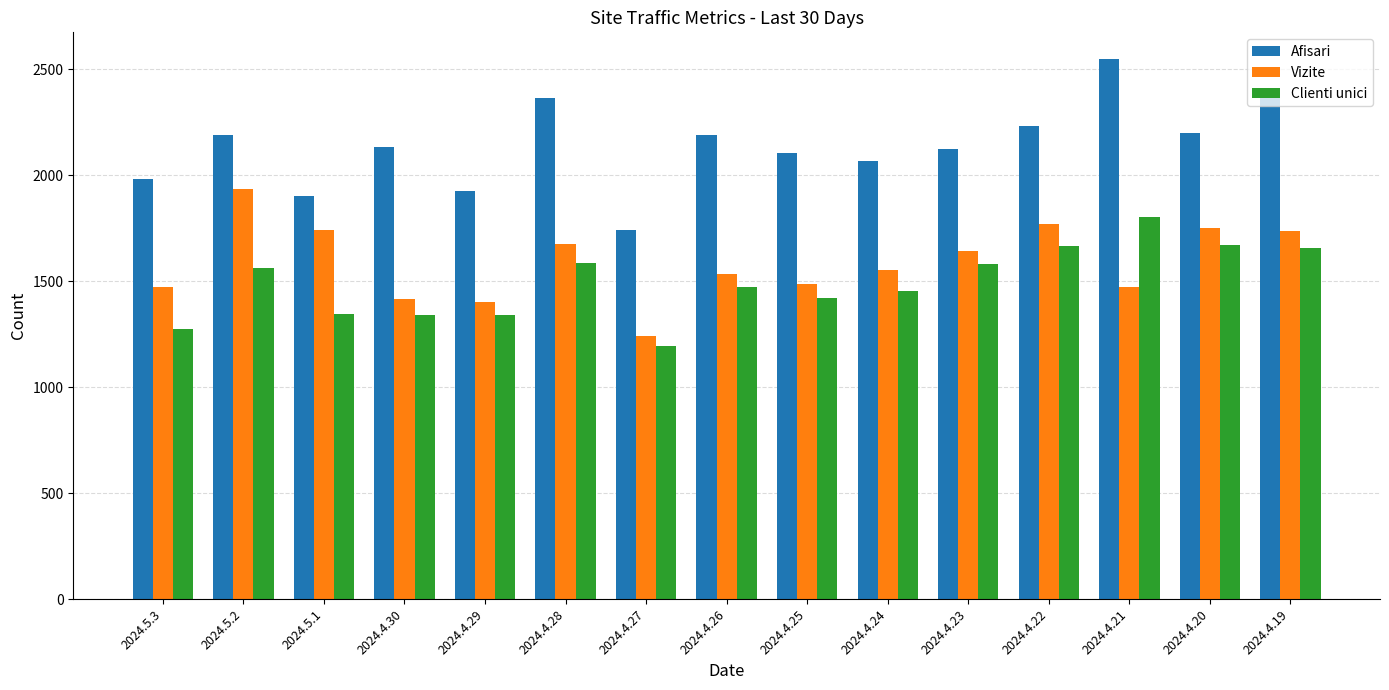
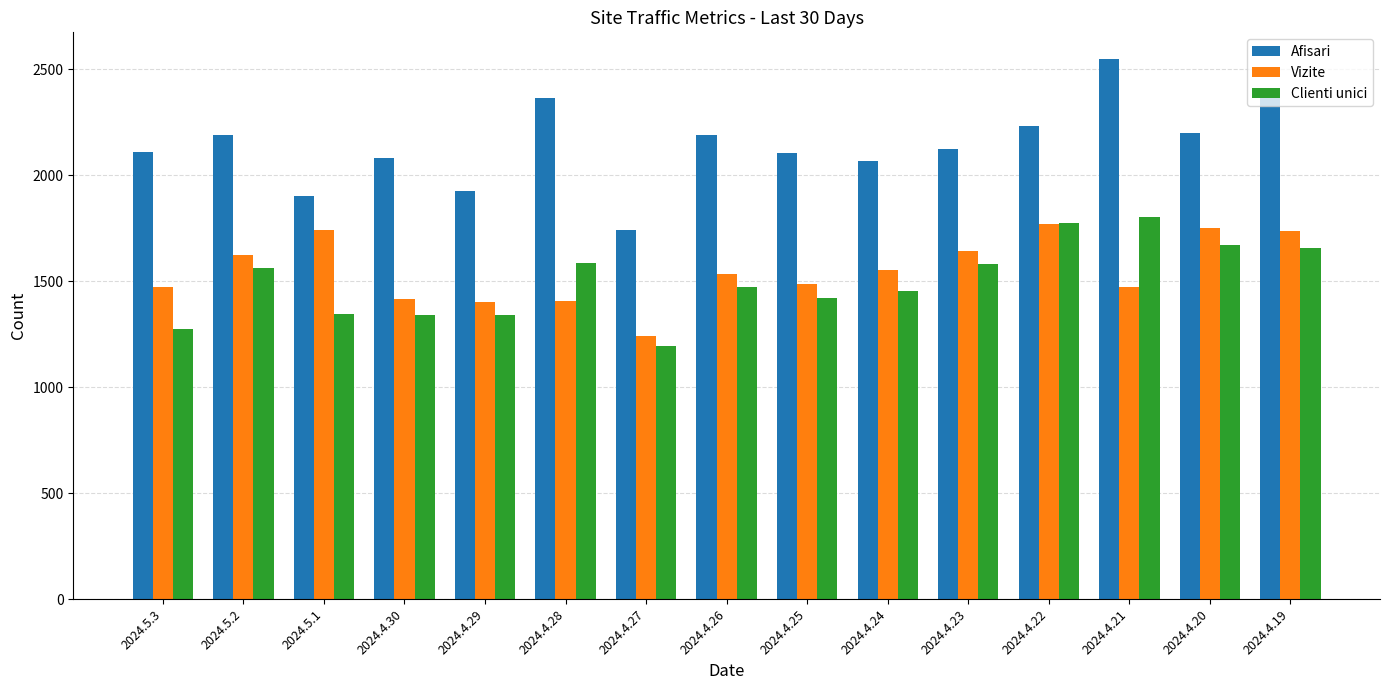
  {
    "Afisari": {
-     "2024.5.3": 1990,
+     "2024.5.3": 2110,
      "2024.5.2": 2190,
      "2024.5.1": 1900,
-     "2024.4.30": 2140,
+     "2024.4.30": 2080,
      "2024.4.29": 1930,
      "2024.4.28": 2370,
      "2024.4.27": 1740,
      "2024.4.26": 2190,
      "2024.4.25": 2110,
      "2024.4.24": 2070,
      "2024.4.23": 2120,
      "2024.4.22": 2240,
      "2024.4.21": 2550,
      "2024.4.20": 2200
    },
    "Vizite": {
      "2024.5.3": 1470,
-     "2024.5.2": 1940,
+     "2024.5.2": 1620,
      "2024.5.1": 1740,
      "2024.4.30": 1420,
      "2024.4.29": 1400,
-     "2024.4.28": 1680,
+     "2024.4.28": 1410,
      "2024.4.27": 1240,
      "2024.4.26": 1540,
      "2024.4.25": 1490,
      "2024.4.24": 1550,
      "2024.4.23": 1640,
      "2024.4.22": 1770,
      "2024.4.21": 1470,
      "2024.4.20": 1750,
      "2024.4.19": 1740
    },
    "Clienti unici": {
      "2024.5.3": 1270,
      "2024.5.2": 1560,
      "2024.5.1": 1350,
      "2024.4.30": 1340,
      "2024.4.29": 1340,
      "2024.4.28": 1590,
      "2024.4.27": 1200,
      "2024.4.26": 1480,
      "2024.4.25": 1420,
      "2024.4.24": 1460,
      "2024.4.23": 1580,
-     "2024.4.22": 1670,
+     "2024.4.22": 1770,
      "2024.4.21": 1800,
      "2024.4.20": 1670,
      "2024.4.19": 1660
    }
  }
